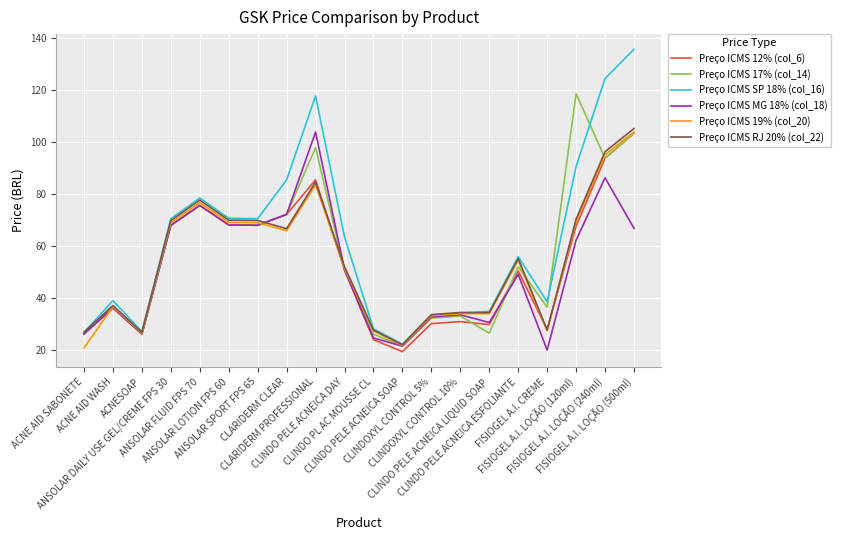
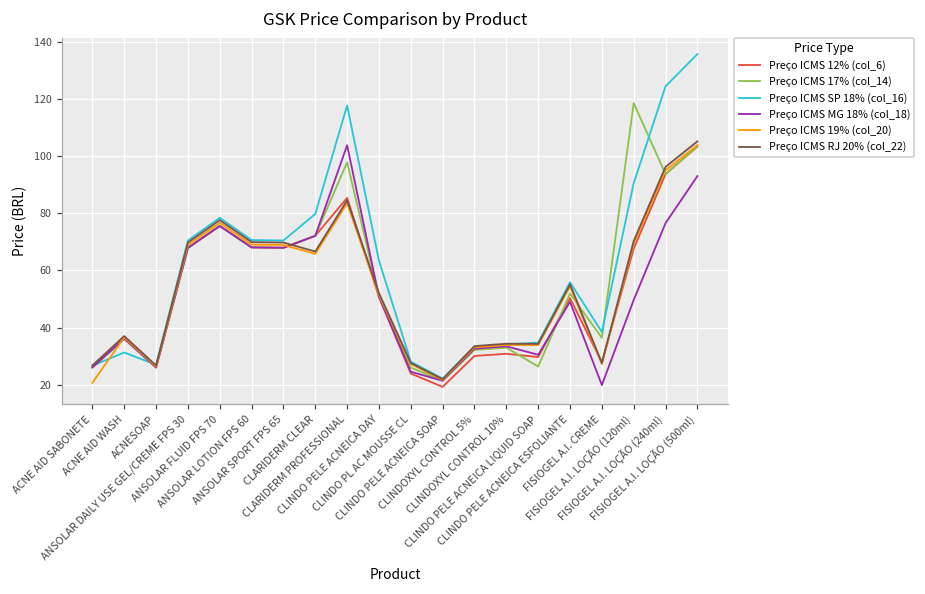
  {
    "Preço ICMS 12% (col_6)": {
      "CLINDO PELE ACNEICA SOAP": 19,
      "CLINDOXYL CONTROL 5%": 30,
      "CLINDOXYL CONTROL 10%": 31,
      "CLINDO PELE ACNEICA ESFOLIANTE": 50,
      "FISIOGEL A.I. LOÇÃO (120ml)": 68
    },
    "Preço ICMS 17% (col_14)": {
      "CLARIDERM PROFESSIONAL": 98,
      "CLINDO PL AC MOUSSE CL": 26,
      "CLINDO PELE ACNEICA LIQUID SOAP": 26,
      "CLINDO PELE ACNEICA ESFOLIANTE": 52,
      "FISIOGEL A.I. CREME": 36,
      "FISIOGEL A.I. LOÇÃO (120ml)": 118
    },
    "Preço ICMS SP 18% (col_16)": {
-     "ACNE AID WASH": 39,
-     "CLARIDERM CLEAR": 85,
+     "ACNE AID WASH": 31,
+     "CLARIDERM CLEAR": 80,
      "CLARIDERM PROFESSIONAL": 118,
      "CLINDO PELE ACNEICA DAY": 63,
      "FISIOGEL A.I. CREME": 38,
      "FISIOGEL A.I. LOÇÃO (120ml)": 90,
      "FISIOGEL A.I. LOÇÃO (240ml)": 124,
      "FISIOGEL A.I. LOÇÃO (500ml)": 136
    },
    "Preço ICMS MG 18% (col_18)": {
      "CLARIDERM PROFESSIONAL": 104,
      "CLINDO PELE ACNEICA ESFOLIANTE": 49,
      "FISIOGEL A.I. CREME": 20,
-     "FISIOGEL A.I. LOÇÃO (120ml)": 62,
-     "FISIOGEL A.I. LOÇÃO (240ml)": 86,
-     "FISIOGEL A.I. LOÇÃO (500ml)": 67
+     "FISIOGEL A.I. LOÇÃO (120ml)": 50,
+     "FISIOGEL A.I. LOÇÃO (240ml)": 77,
+     "FISIOGEL A.I. LOÇÃO (500ml)": 93
    },
    "Preço ICMS 19% (col_20)": {
      "ACNE AID SABONETE": 21,
      "CLARIDERM PROFESSIONAL": 83,
      "FISIOGEL A.I. LOÇÃO (240ml)": 95
    },
    "Preço ICMS RJ 20% (col_22)": {
      "FISIOGEL A.I. LOÇÃO (240ml)": 96,
      "FISIOGEL A.I. LOÇÃO (500ml)": 105
    }
  }
